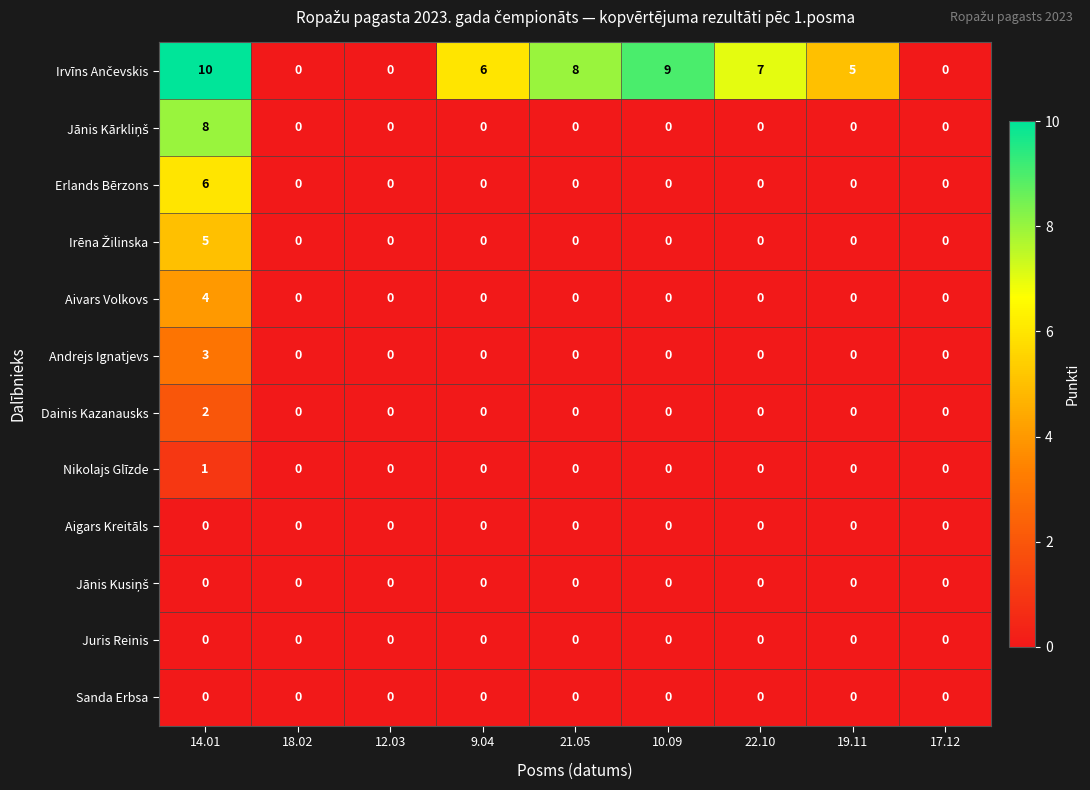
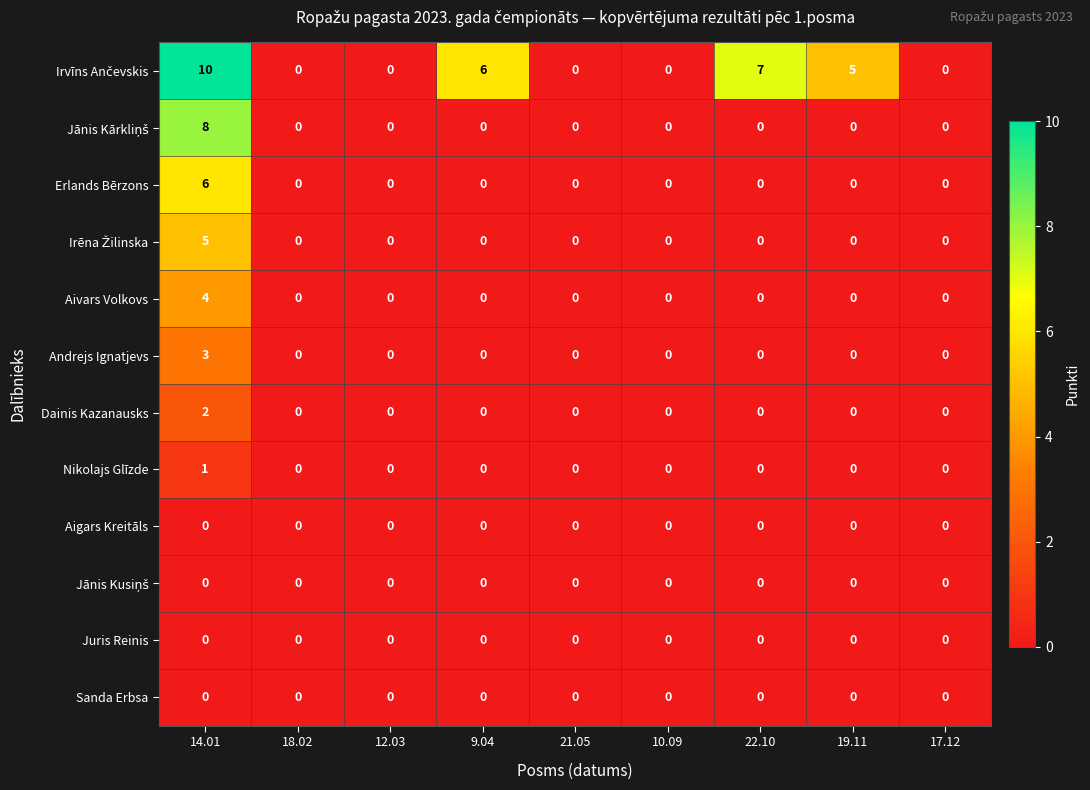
  {
    "Irvīns Ančevskis": {
      "14.01": 10,
      "18.02": 0,
      "12.03": 0,
      "9.04": 6,
-     "21.05": 8,
-     "10.09": 9,
+     "21.05": 0,
+     "10.09": 0,
      "22.10": 7,
      "19.11": 5,
      "17.12": 0
    },
    "Jānis Kārkliņš": {
      "14.01": 8,
      "18.02": 0,
      "12.03": 0,
      "9.04": 0,
      "21.05": 0,
      "10.09": 0,
      "22.10": 0,
      "19.11": 0,
      "17.12": 0
    },
    "Erlands Bērzons": {
      "14.01": 6,
      "18.02": 0,
      "12.03": 0,
      "9.04": 0,
      "21.05": 0,
      "10.09": 0,
      "22.10": 0,
      "19.11": 0,
      "17.12": 0
    },
    "Irēna Žilinska": {
      "14.01": 5,
      "18.02": 0,
      "12.03": 0,
      "9.04": 0,
      "21.05": 0,
      "10.09": 0,
      "22.10": 0,
      "19.11": 0,
      "17.12": 0
    },
    "Aivars Volkovs": {
      "14.01": 4,
      "18.02": 0,
      "12.03": 0,
      "9.04": 0,
      "21.05": 0,
      "10.09": 0,
      "22.10": 0,
      "19.11": 0,
      "17.12": 0
    },
    "Andrejs Ignatjevs": {
      "14.01": 3,
      "18.02": 0,
      "12.03": 0,
      "9.04": 0,
      "21.05": 0,
      "10.09": 0,
      "22.10": 0,
      "19.11": 0,
      "17.12": 0
    },
    "Dainis Kazanausks": {
      "14.01": 2,
      "18.02": 0,
      "12.03": 0,
      "9.04": 0,
      "21.05": 0,
      "10.09": 0,
      "22.10": 0,
      "19.11": 0,
      "17.12": 0
    },
    "Nikolajs Glīzde": {
      "14.01": 1,
      "18.02": 0,
      "12.03": 0,
      "9.04": 0,
      "21.05": 0,
      "10.09": 0,
      "22.10": 0,
      "19.11": 0,
      "17.12": 0
    },
    "Aigars Kreitāls": {
      "14.01": 0,
      "18.02": 0,
      "12.03": 0,
      "9.04": 0,
      "21.05": 0,
      "10.09": 0,
      "22.10": 0,
      "19.11": 0,
      "17.12": 0
    },
    "Jānis Kusiņš": {
      "14.01": 0,
      "18.02": 0,
      "12.03": 0,
      "9.04": 0,
      "21.05": 0,
      "10.09": 0,
      "22.10": 0,
      "19.11": 0,
      "17.12": 0
    },
    "Juris Reinis": {
      "14.01": 0,
      "18.02": 0,
      "12.03": 0,
      "9.04": 0,
      "21.05": 0,
      "10.09": 0,
      "22.10": 0,
      "19.11": 0,
      "17.12": 0
    },
    "Sanda Erbsa": {
      "14.01": 0,
      "18.02": 0,
      "12.03": 0,
      "9.04": 0,
      "21.05": 0,
      "10.09": 0,
      "22.10": 0,
      "19.11": 0,
      "17.12": 0
    }
  }
